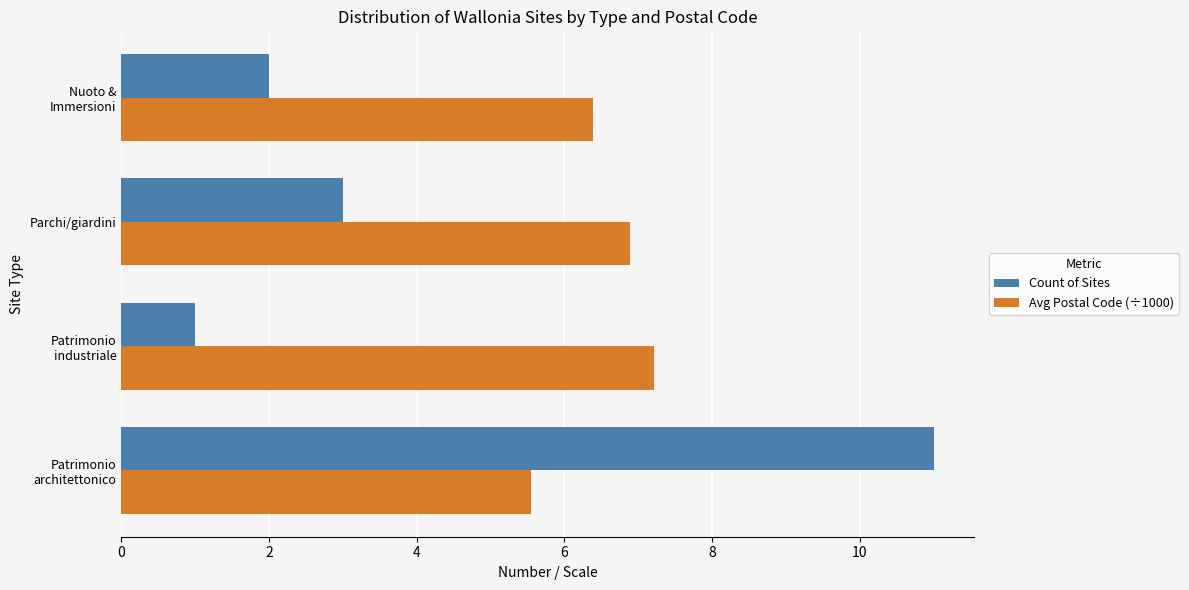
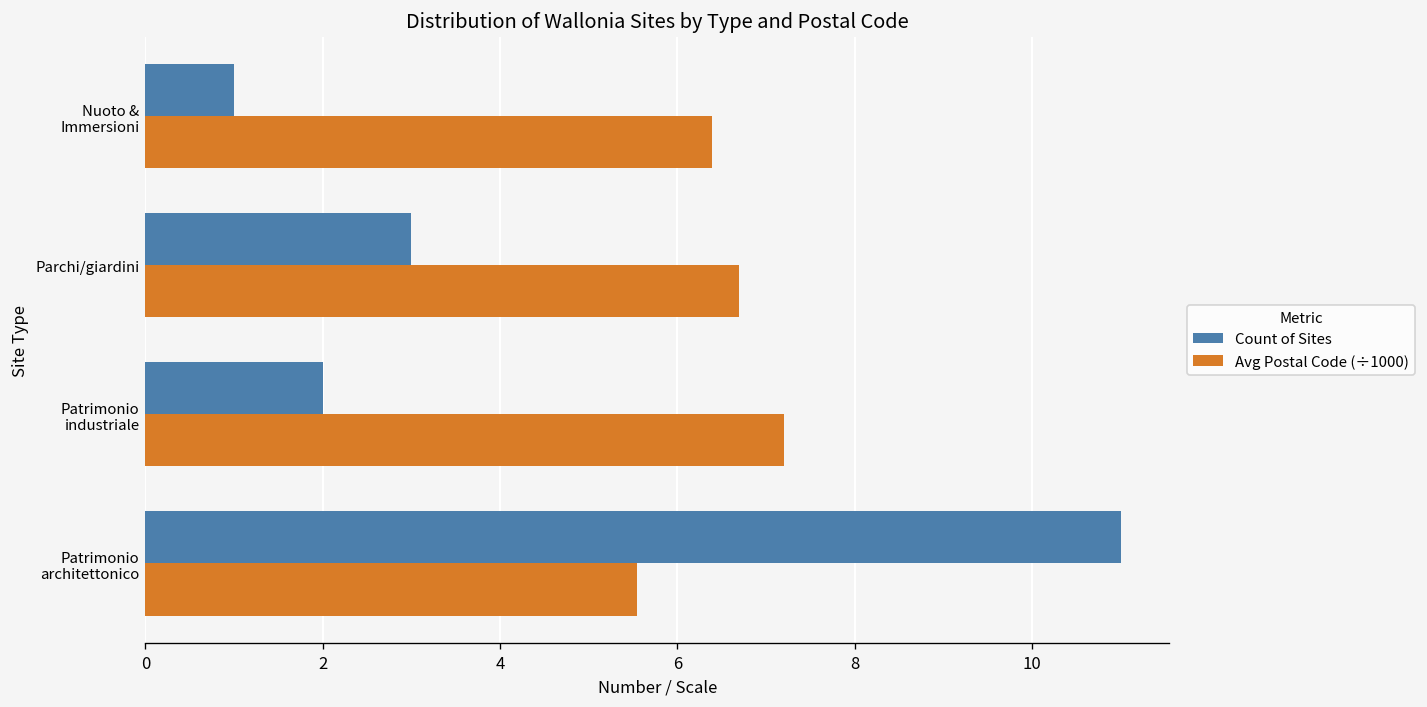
  {
    "Count of Sites": {
-     "Nuoto & Immersioni": 2,
+     "Nuoto & Immersioni": 1,
      "Parchi/giardini": 3,
-     "Patrimonio industriale": 1,
+     "Patrimonio industriale": 2,
      "Patrimonio architettonico": 11
    },
    "Avg Postal Code (÷1000)": {
      "Nuoto & Immersioni": 6.4,
-     "Parchi/giardini": 6.9,
+     "Parchi/giardini": 6.7,
      "Patrimonio industriale": 7.2,
      "Patrimonio architettonico": 5.5
    }
  }
